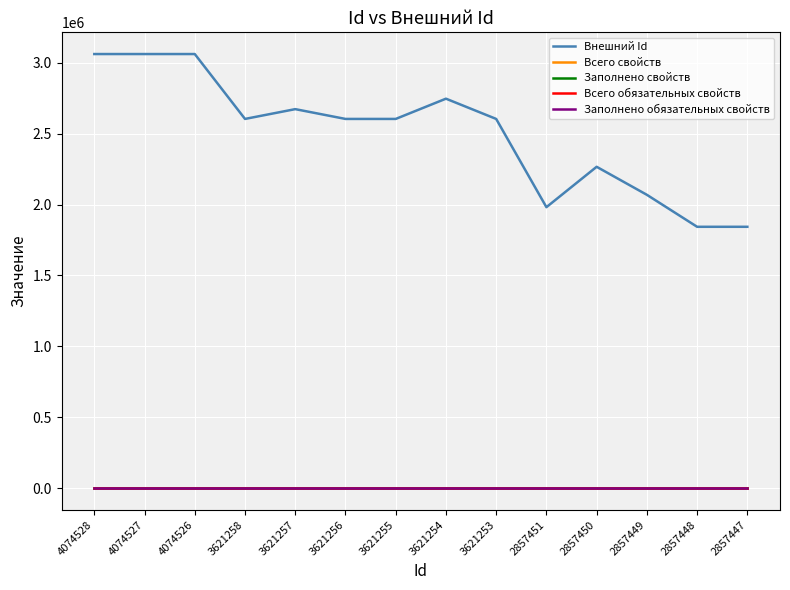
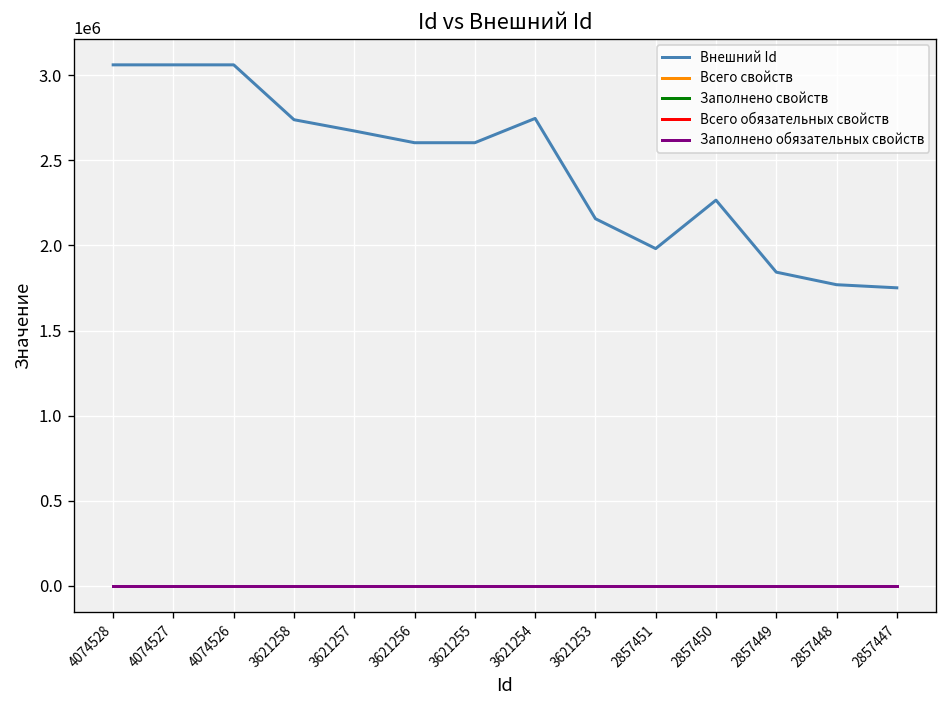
  {
    "Внешний Id": {
      "4074528": 3060000,
      "4074527": 3060000,
      "4074526": 3060000,
-     "3621258": 2600000,
+     "3621258": 2740000,
      "3621257": 2670000,
      "3621256": 2600000,
      "3621255": 2600000,
      "3621254": 2750000,
-     "3621253": 2600000,
+     "3621253": 2160000,
      "2857451": 1980000,
      "2857450": 2270000,
-     "2857449": 2070000,
-     "2857448": 1840000,
-     "2857447": 1840000
+     "2857449": 1840000,
+     "2857448": 1770000,
+     "2857447": 1750000
    },
    "Заполнено обязательных свойств": {
      "4074528": 0,
      "4074527": 0,
      "4074526": 0,
      "3621258": 0,
      "3621257": 0,
      "3621256": 0,
      "3621255": 0,
      "3621254": 0,
      "3621253": 0,
      "2857451": 0,
      "2857450": 0,
      "2857449": 0,
      "2857448": 0,
      "2857447": 0
    }
  }
